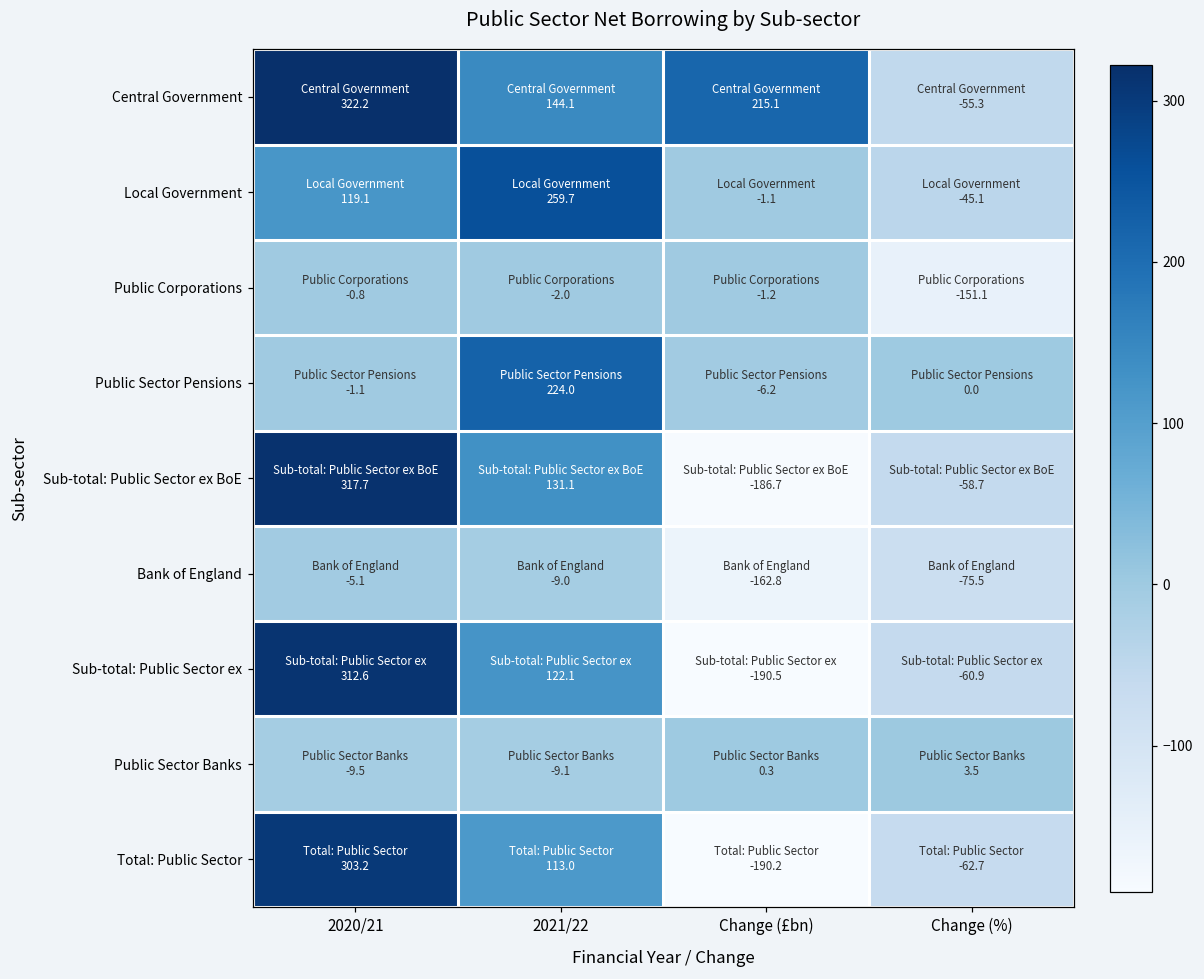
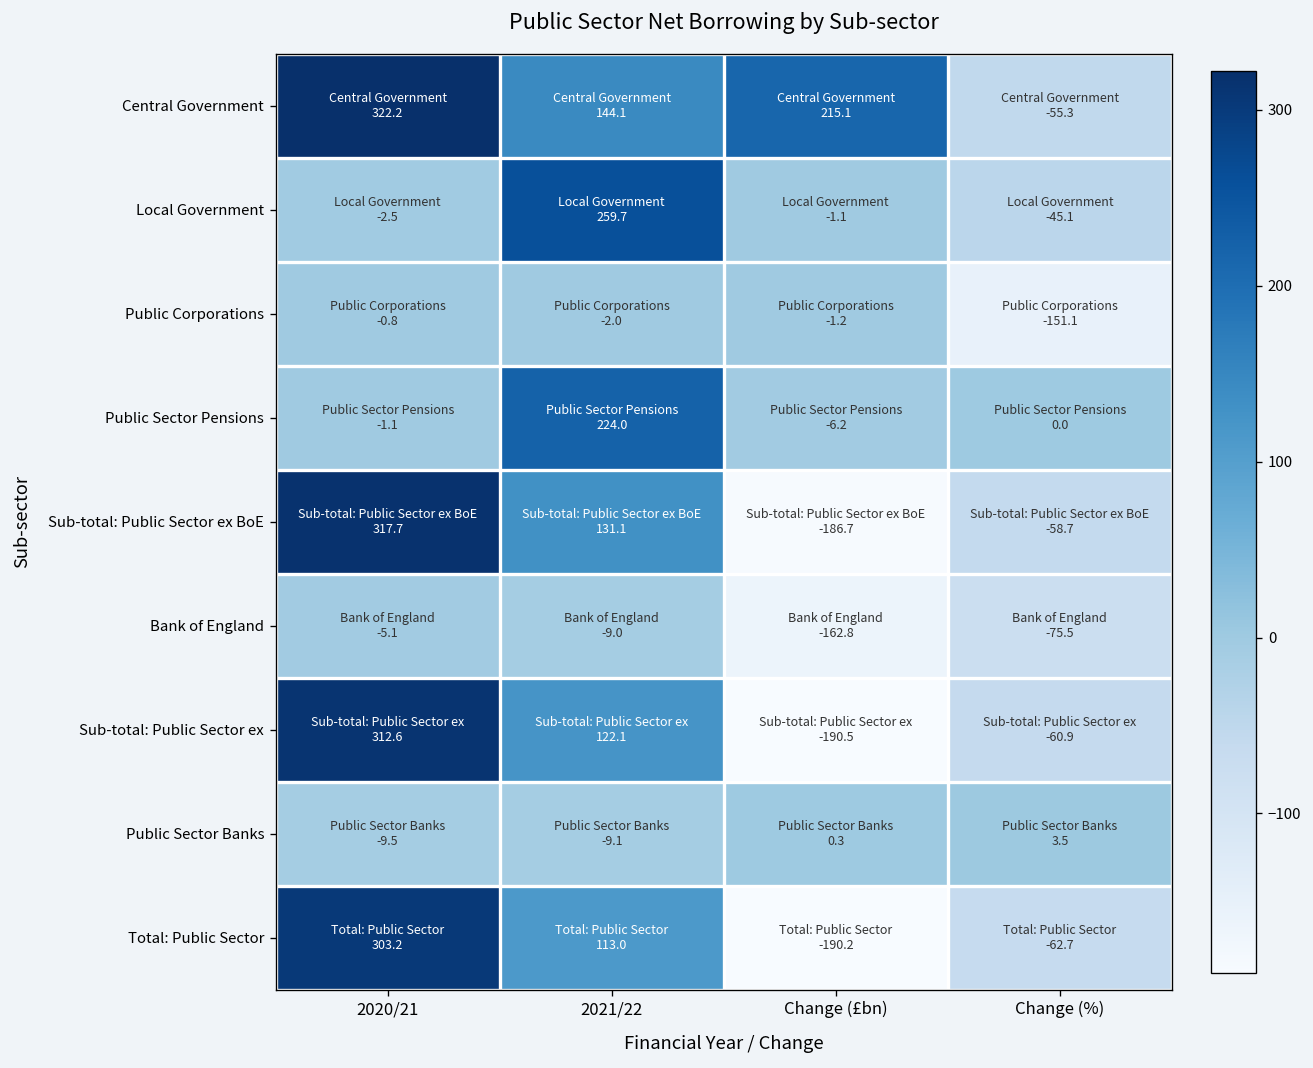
  {
    "Central Government": {
      "2020/21": 322.2,
      "2021/22": 144.1,
      "Change (£bn)": 215.1,
      "Change (%)": -55.3
    },
    "Local Government": {
-     "2020/21": 119.1,
+     "2020/21": -2.5,
      "2021/22": 259.7,
      "Change (£bn)": -1.1,
      "Change (%)": -45.1
    },
    "Public Corporations": {
      "2020/21": -0.8,
      "2021/22": -2.0,
      "Change (£bn)": -1.2,
      "Change (%)": -151.1
    },
    "Public Sector Pensions": {
      "2020/21": -1.1,
      "2021/22": 224.0,
      "Change (£bn)": -6.2,
      "Change (%)": 0.0
    },
    "Sub-total: Public Sector ex BoE": {
      "2020/21": 317.7,
      "2021/22": 131.1,
      "Change (£bn)": -186.7,
      "Change (%)": -58.7
    },
    "Bank of England": {
      "2020/21": -5.1,
      "2021/22": -9.0,
      "Change (£bn)": -162.8,
      "Change (%)": -75.5
    },
    "Sub-total: Public Sector ex": {
      "2020/21": 312.6,
      "2021/22": 122.1,
      "Change (£bn)": -190.5,
      "Change (%)": -60.9
    },
    "Public Sector Banks": {
      "2020/21": -9.5,
      "2021/22": -9.1,
      "Change (£bn)": 0.3,
      "Change (%)": 3.5
    },
    "Total: Public Sector": {
      "2020/21": 303.2,
      "2021/22": 113.0,
      "Change (£bn)": -190.2,
      "Change (%)": -62.7
    }
  }
